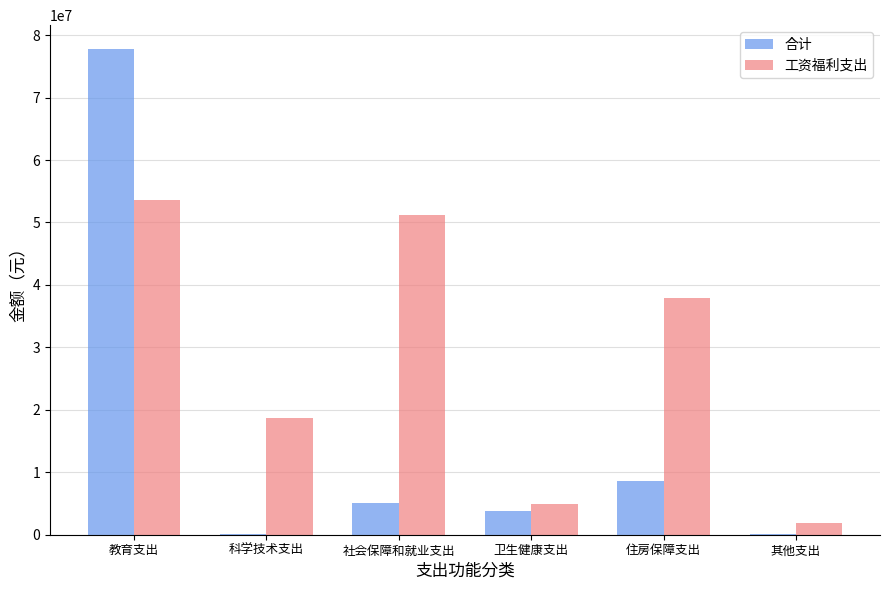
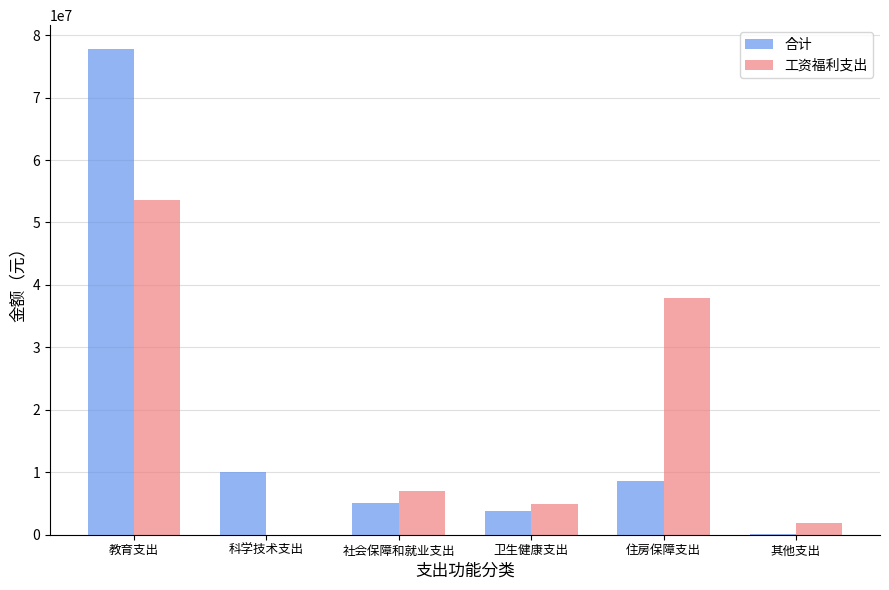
  {
    "合计": {
      "教育支出": 78000000,
-     "科学技术支出": 0,
+     "科学技术支出": 10000000,
      "社会保障和就业支出": 5000000,
      "卫生健康支出": 4000000,
      "住房保障支出": 9000000
    },
    "工资福利支出": {
      "教育支出": 54000000,
-     "科学技术支出": 19000000,
-     "社会保障和就业支出": 51000000,
+     "科学技术支出": 0,
+     "社会保障和就业支出": 7000000,
      "卫生健康支出": 5000000,
      "住房保障支出": 38000000,
      "其他支出": 2000000
    }
  }
